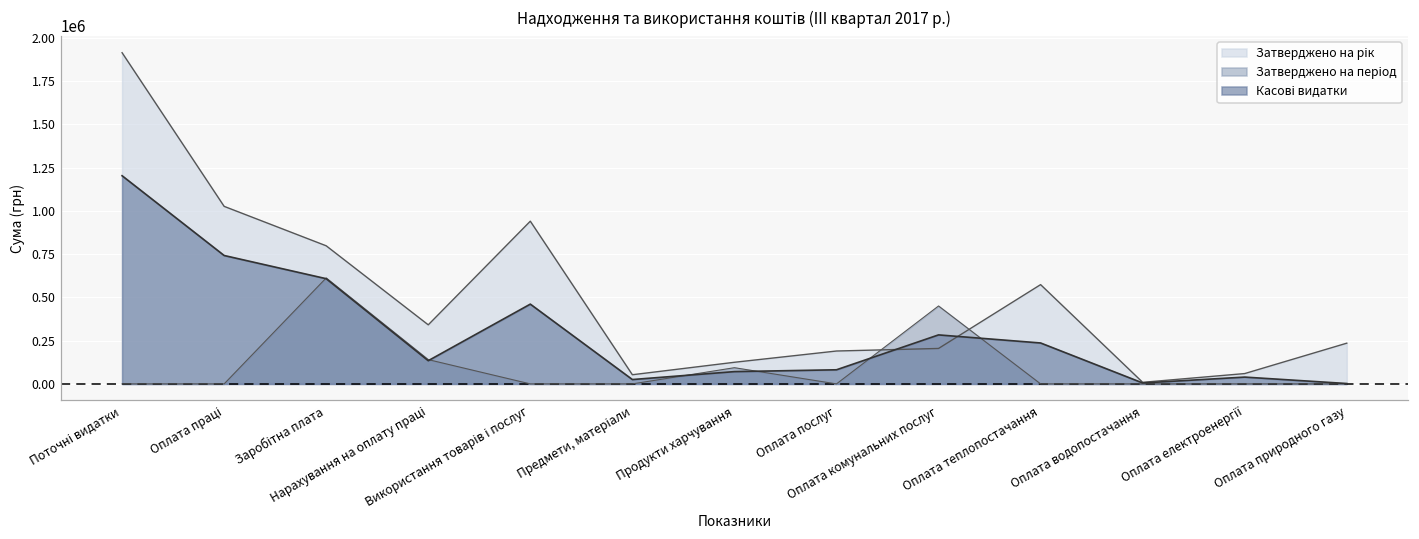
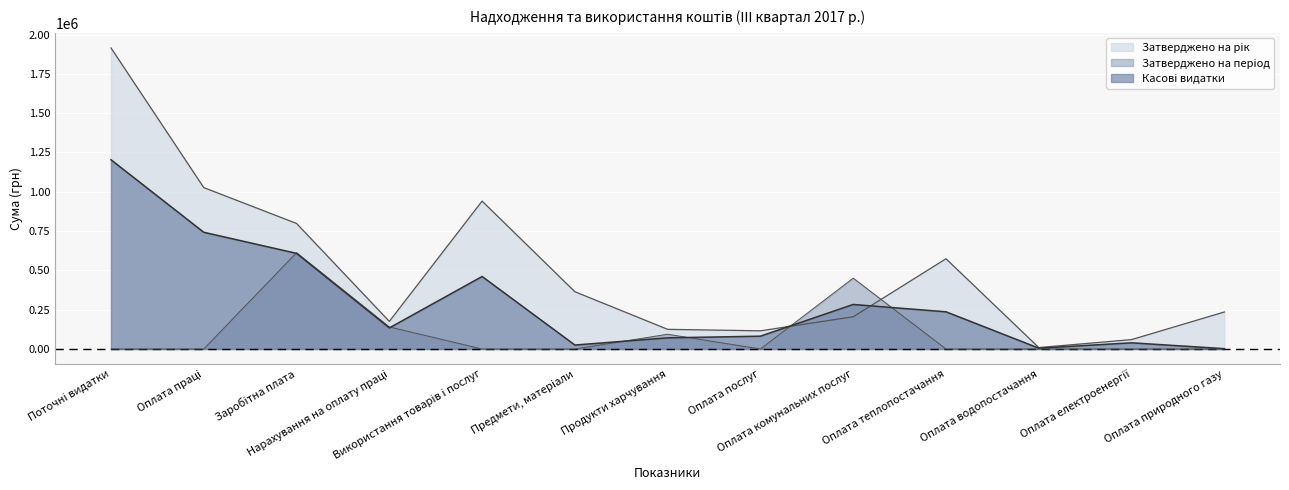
  {
    "Затверджено на рік": {
      "Поточні видатки": 1920000,
      "Оплата праці": 1030000,
      "Заробітна плата": 800000,
-     "Нарахування на оплату праці": 340000,
+     "Нарахування на оплату праці": 180000,
      "Використання товарів і послуг": 940000,
-     "Предмети, матеріали": 50000,
+     "Предмети, матеріали": 360000,
      "Продукти харчування": 130000,
-     "Оплата послуг": 190000,
+     "Оплата послуг": 120000,
      "Оплата комунальних послуг": 200000,
      "Оплата теплопостачання": 570000,
      "Оплата електроенергії": 60000,
      "Оплата природного газу": 240000
    }
  }
